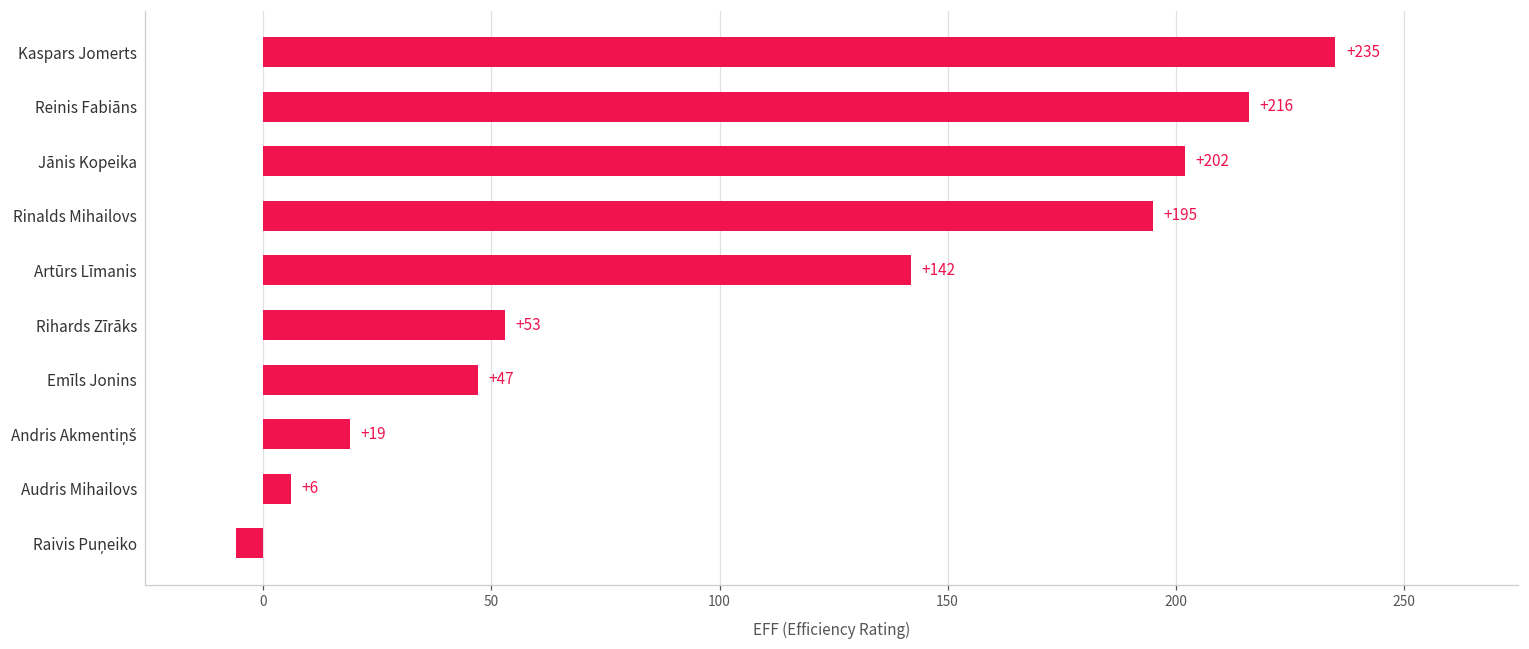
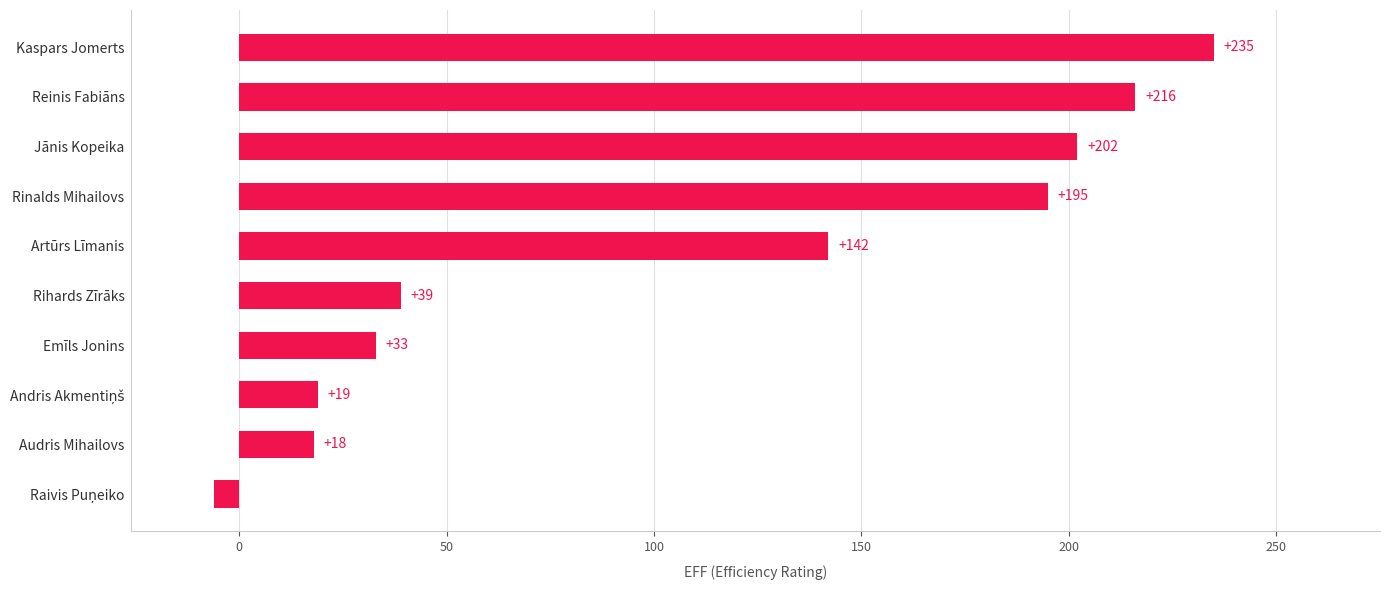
  {
    "Kaspars Jomerts": "+235",
    "Reinis Fabiāns": "+216",
    "Jānis Kopeika": "+202",
    "Rinalds Mihailovs": "+195",
    "Artūrs Līmanis": "+142",
-   "Rihards Zīrāks": "+53",
-   "Emīls Jonins": "+47",
+   "Rihards Zīrāks": "+39",
+   "Emīls Jonins": "+33",
    "Andris Akmentiņš": "+19",
-   "Audris Mihailovs": "+6"
+   "Audris Mihailovs": "+18"
  }
